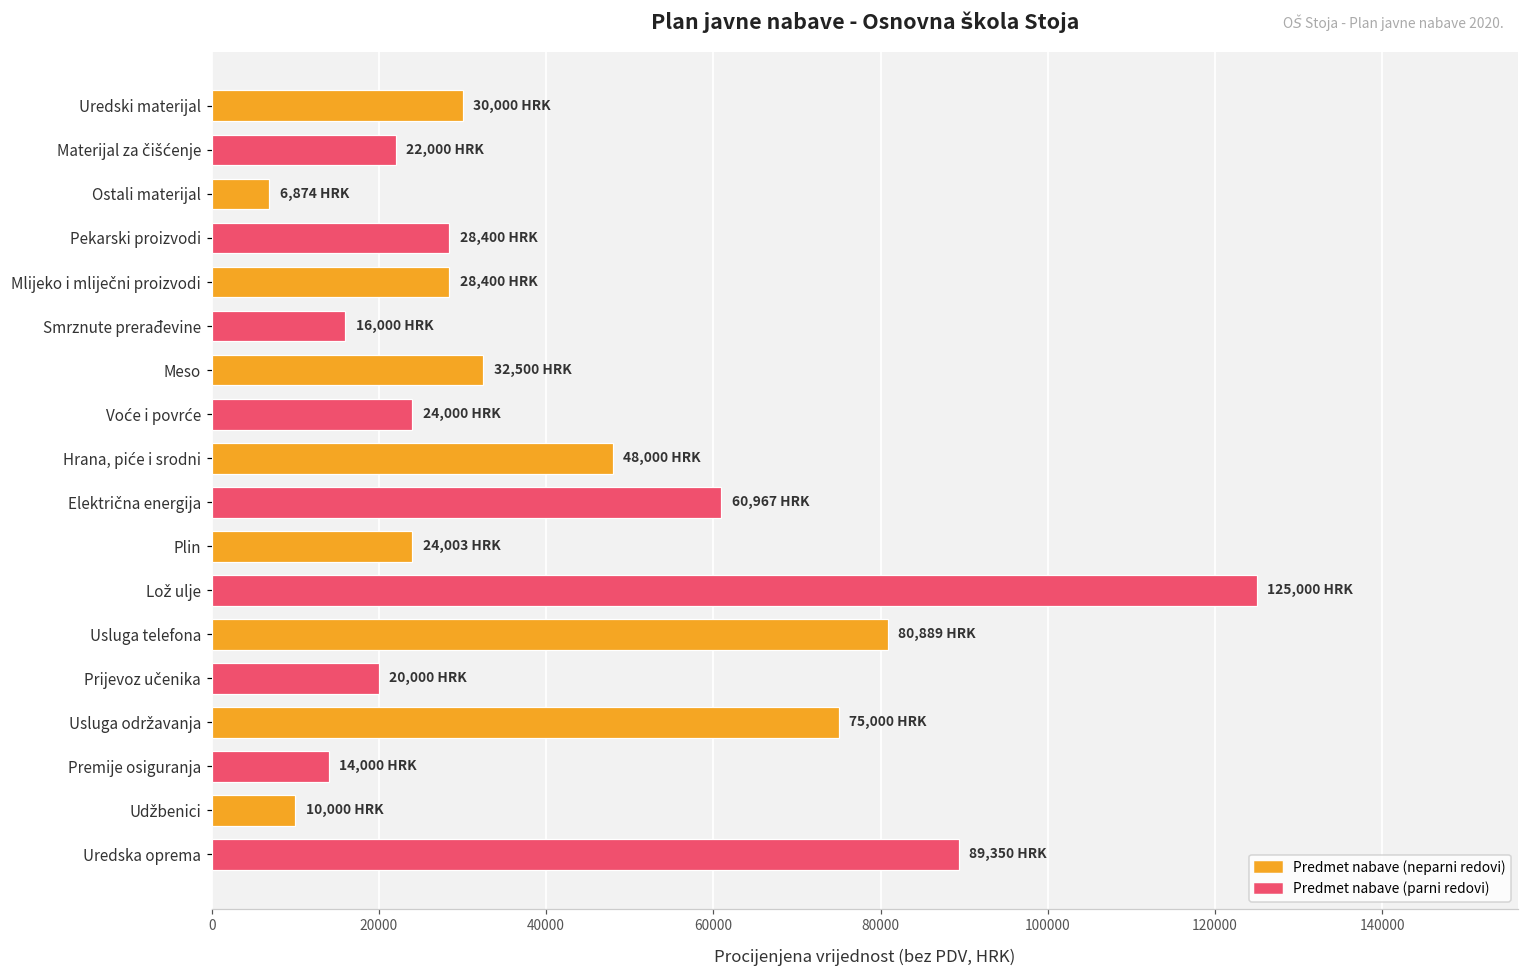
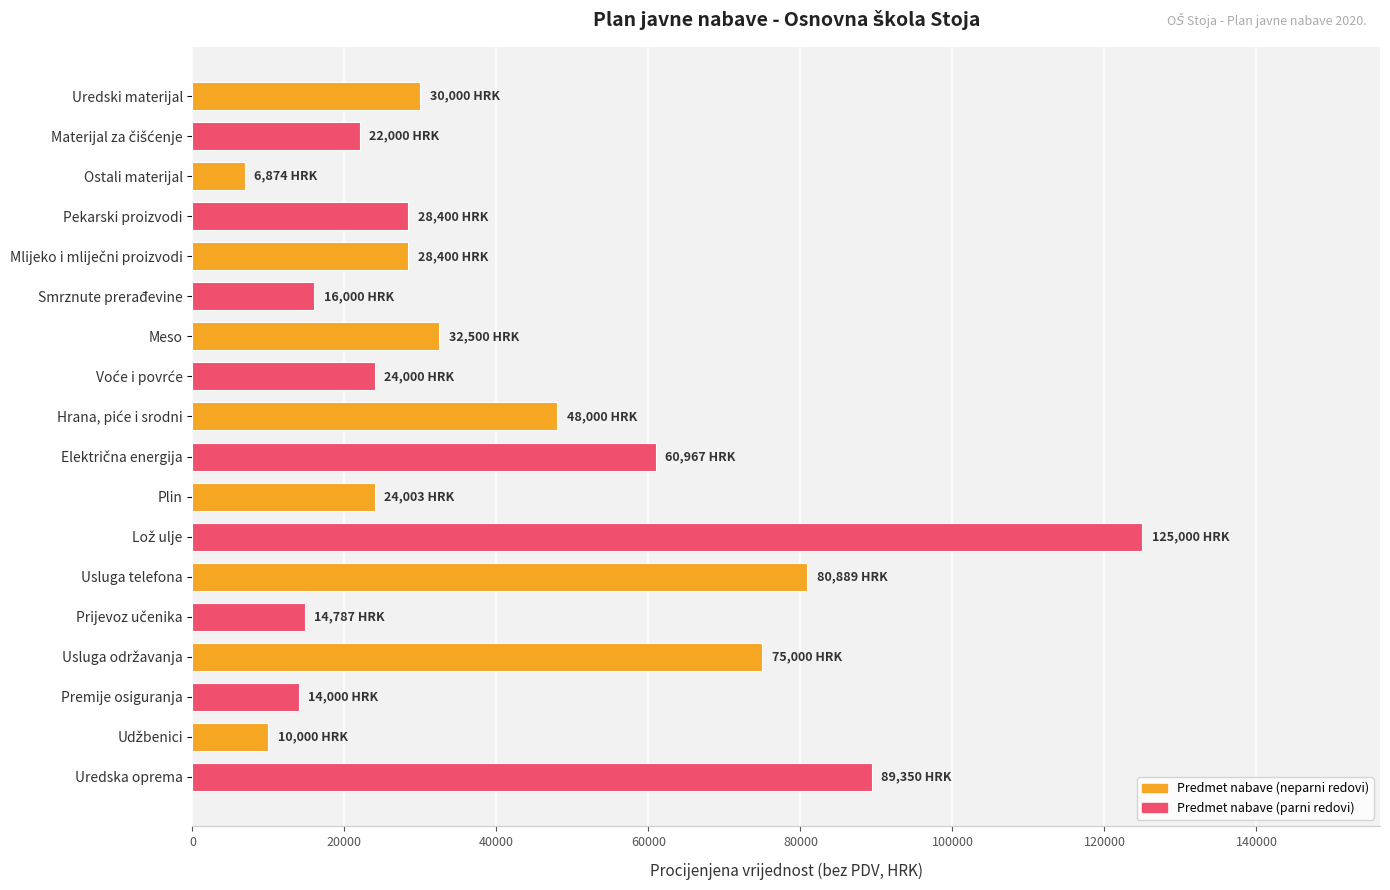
  {
    "Uredski materijal": "30,000",
    "Materijal za čišćenje": "22,000",
    "Ostali materijal": "6,874",
    "Pekarski proizvodi": "28,400",
    "Mlijeko i mliječni proizvodi": "28,400",
    "Smrznute prerađevine": "16,000",
    "Meso": "32,500",
    "Voće i povrće": "24,000",
    "Hrana, piće i srodni": "48,000",
    "Električna energija": "60,967",
    "Plin": "24,003",
    "Lož ulje": "125,000",
    "Usluga telefona": "80,889",
-   "Prijevoz učenika": "20,000",
+   "Prijevoz učenika": "14,787",
    "Usluga održavanja": "75,000",
    "Premije osiguranja": "14,000",
    "Udžbenici": "10,000",
    "Uredska oprema": "89,350"
  }
